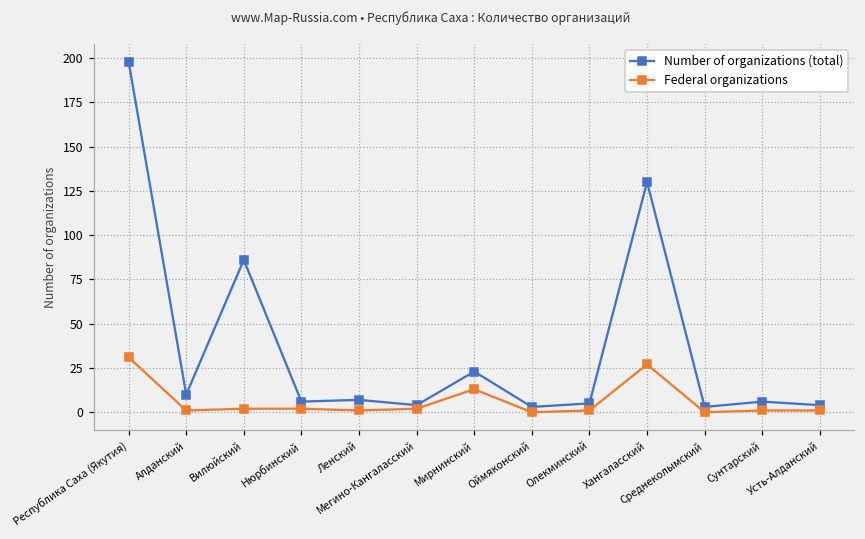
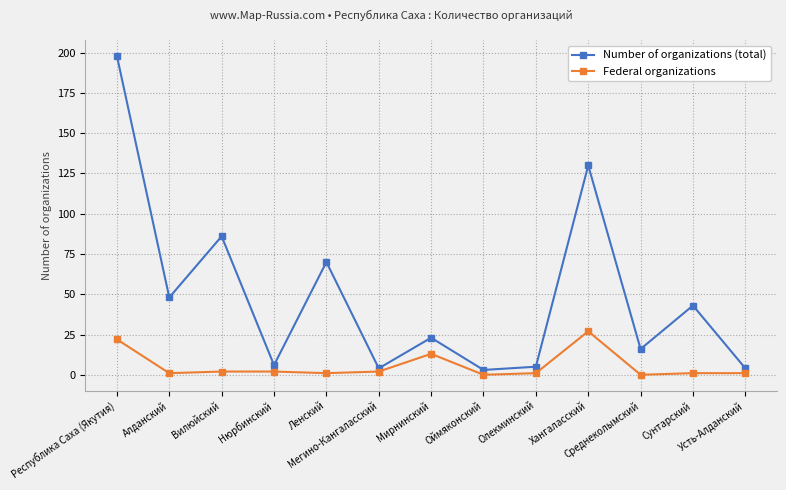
  {
    "Number of organizations (total)": {
      "Республика Саха (Якутия)": 198,
-     "Алданский": 10,
+     "Алданский": 48,
      "Вилюйский": 86,
      "Нюрбинский": 6,
-     "Ленский": 7,
+     "Ленский": 70,
      "Мегино-Кангаласский": 4,
      "Мирнинский": 23,
      "Оймяконский": 3,
      "Олекминский": 5,
      "Хангаласский": 130,
-     "Среднеколымский": 3,
-     "Сунтарский": 6,
+     "Среднеколымский": 16,
+     "Сунтарский": 43,
      "Усть-Алданский": 4
    },
    "Federal organizations": {
-     "Республика Саха (Якутия)": 31,
+     "Республика Саха (Якутия)": 22,
      "Алданский": 1,
      "Вилюйский": 2,
      "Нюрбинский": 2,
      "Ленский": 1,
      "Мегино-Кангаласский": 2,
      "Мирнинский": 13,
      "Оймяконский": 0,
      "Олекминский": 1,
      "Хангаласский": 27,
      "Среднеколымский": 0,
      "Сунтарский": 1,
      "Усть-Алданский": 1
    }
  }
